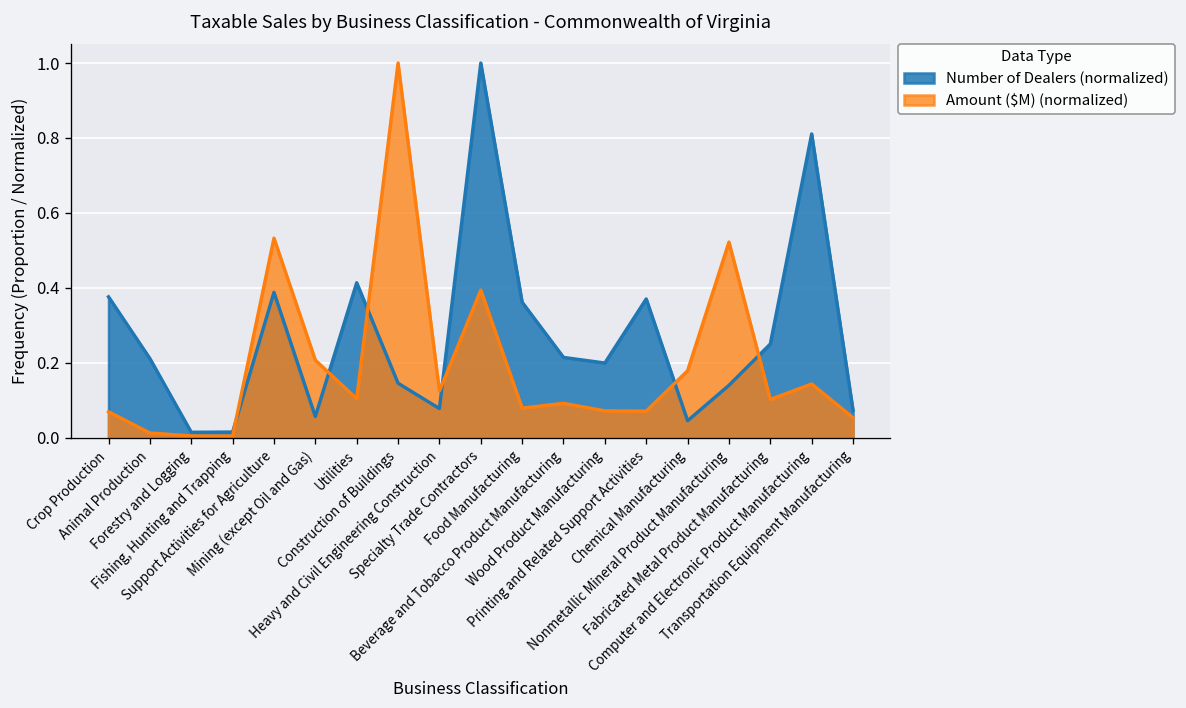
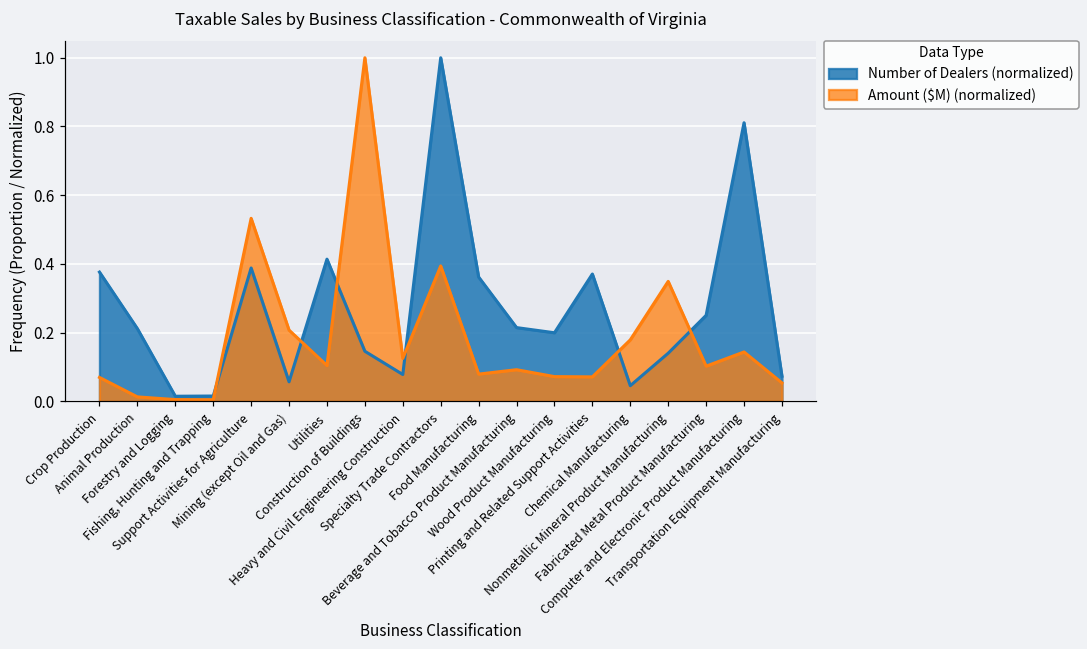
  {
    "Number of Dealers (normalized)": {
      "Crop Production": 0.38,
      "Animal Production": 0.21,
      "Forestry and Logging": 0.02,
      "Fishing, Hunting and Trapping": 0.02,
      "Support Activities for Agriculture": 0.39,
      "Mining (except Oil and Gas)": 0.06,
      "Utilities": 0.41,
      "Construction of Buildings": 0.15,
      "Heavy and Civil Engineering Construction": 0.08,
      "Specialty Trade Contractors": 1.00,
      "Food Manufacturing": 0.36,
      "Beverage and Tobacco Product Manufacturing": 0.21,
      "Wood Product Manufacturing": 0.20,
      "Printing and Related Support Activities": 0.37,
      "Chemical Manufacturing": 0.05,
      "Nonmetallic Mineral Product Manufacturing": 0.14,
      "Fabricated Metal Product Manufacturing": 0.25,
      "Computer and Electronic Product Manufacturing": 0.81,
      "Transportation Equipment Manufacturing": 0.07
    },
    "Amount ($M) (normalized)": {
      "Crop Production": 0.07,
      "Animal Production": 0.01,
      "Forestry and Logging": 0.01,
      "Fishing, Hunting and Trapping": 0.00,
      "Support Activities for Agriculture": 0.53,
      "Mining (except Oil and Gas)": 0.21,
      "Utilities": 0.10,
      "Construction of Buildings": 1.00,
      "Heavy and Civil Engineering Construction": 0.13,
      "Specialty Trade Contractors": 0.39,
      "Food Manufacturing": 0.08,
      "Beverage and Tobacco Product Manufacturing": 0.09,
      "Wood Product Manufacturing": 0.07,
      "Printing and Related Support Activities": 0.07,
      "Chemical Manufacturing": 0.18,
-     "Nonmetallic Mineral Product Manufacturing": 0.52,
+     "Nonmetallic Mineral Product Manufacturing": 0.35,
      "Fabricated Metal Product Manufacturing": 0.10,
      "Computer and Electronic Product Manufacturing": 0.14,
      "Transportation Equipment Manufacturing": 0.05
    }
  }
